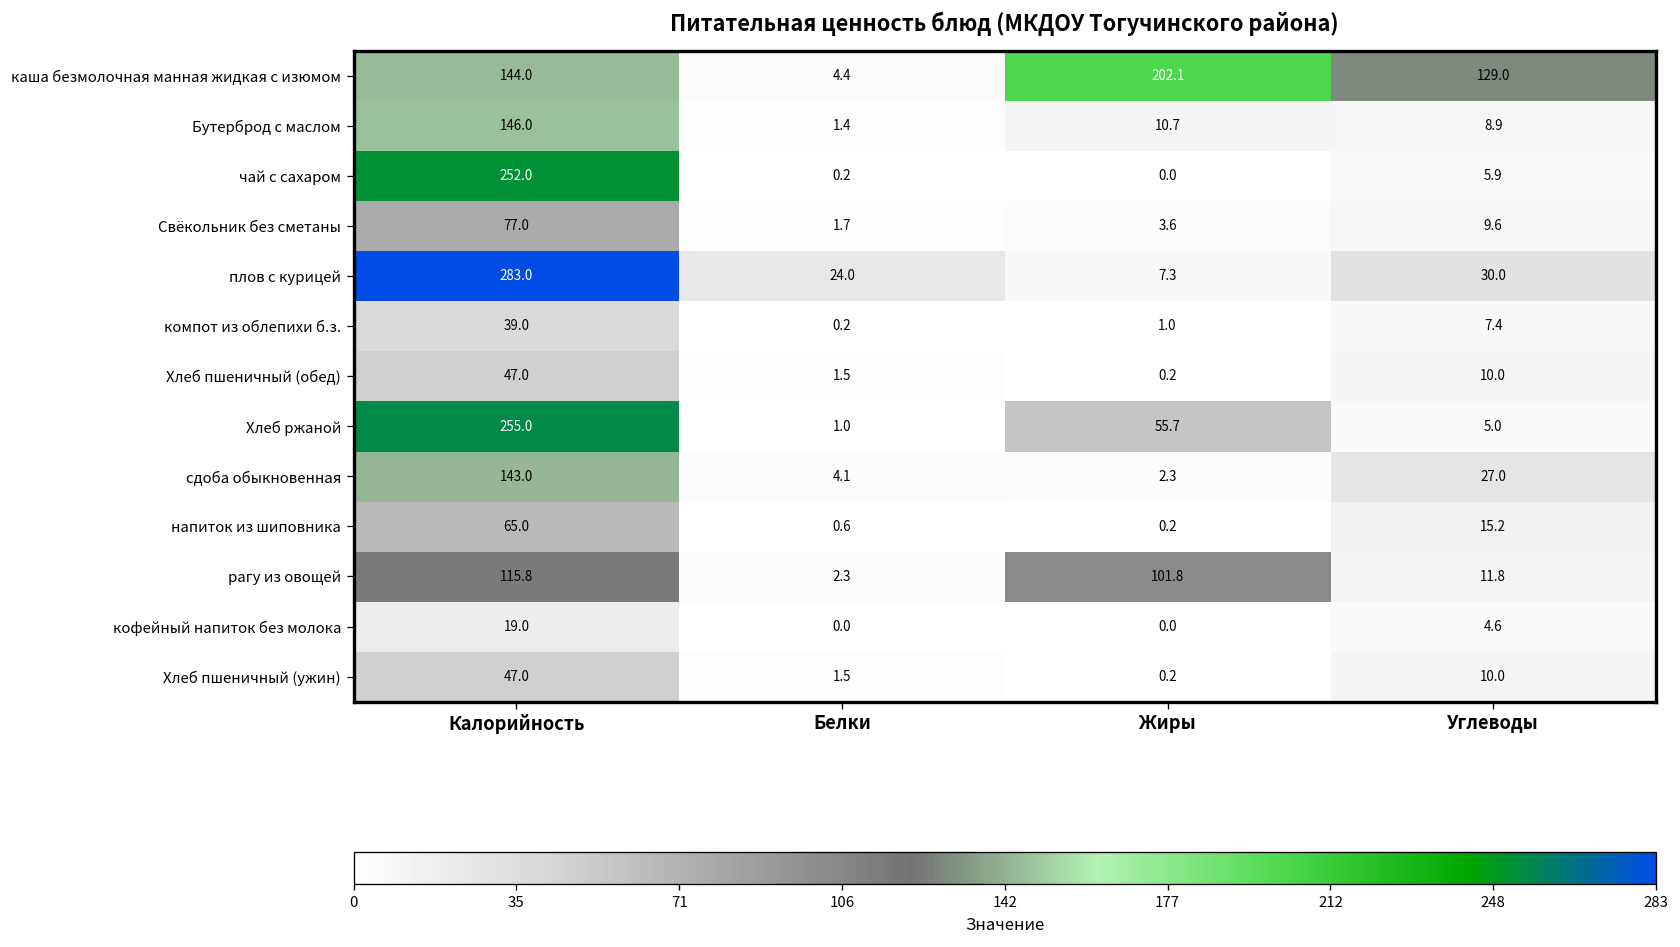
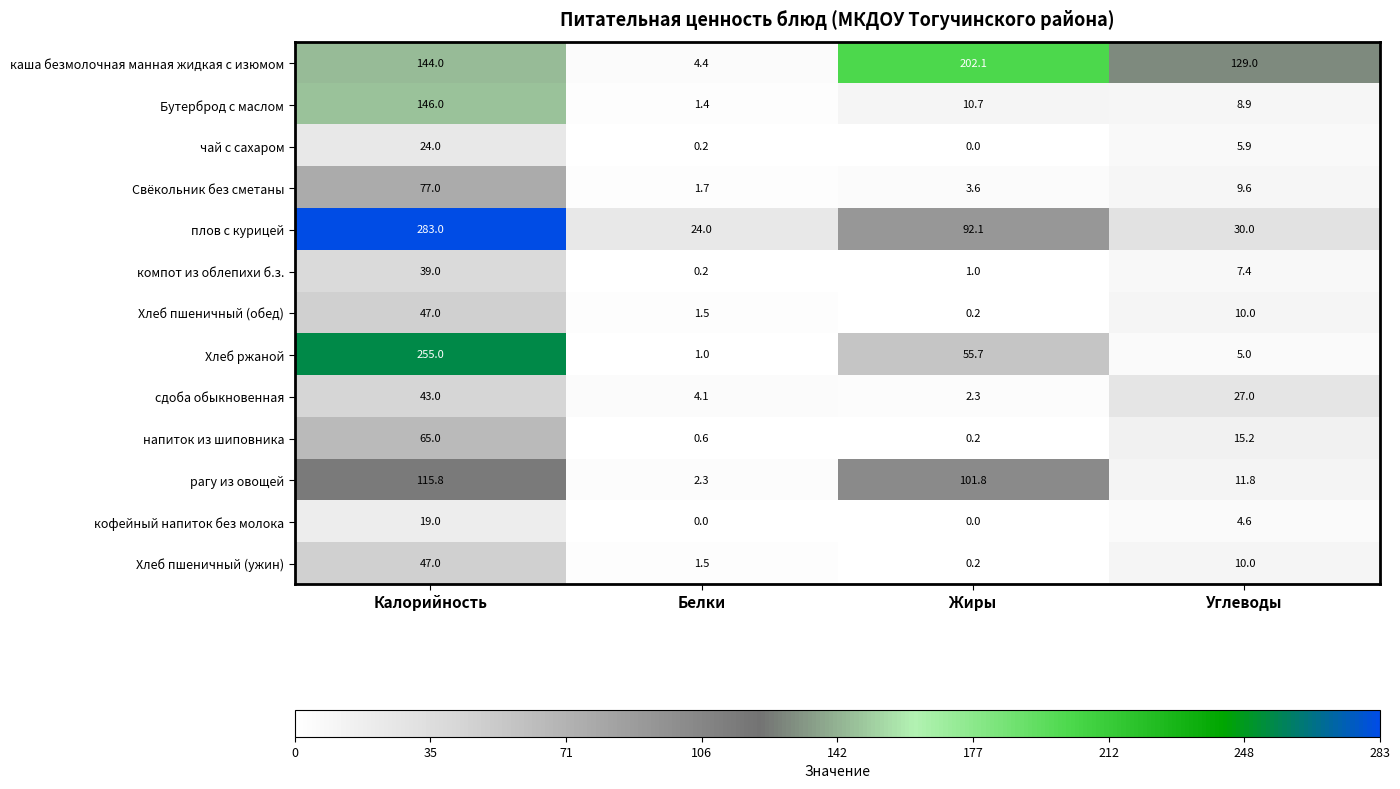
  {
    "каша безмолочная манная жидкая с изюмом": {
      "Калорийность": 144.0,
      "Белки": 4.4,
      "Жиры": 202.1,
      "Углеводы": 129.0
    },
    "Бутерброд с маслом": {
      "Калорийность": 146.0,
      "Белки": 1.4,
      "Жиры": 10.7,
      "Углеводы": 8.9
    },
    "чай с сахаром": {
-     "Калорийность": 252.0,
+     "Калорийность": 24.0,
      "Белки": 0.2,
      "Жиры": 0.0,
      "Углеводы": 5.9
    },
    "Свёкольник без сметаны": {
      "Калорийность": 77.0,
      "Белки": 1.7,
      "Жиры": 3.6,
      "Углеводы": 9.6
    },
    "плов с курицей": {
      "Калорийность": 283.0,
      "Белки": 24.0,
-     "Жиры": 7.3,
+     "Жиры": 92.1,
      "Углеводы": 30.0
    },
    "компот из облепихи б.з.": {
      "Калорийность": 39.0,
      "Белки": 0.2,
      "Жиры": 1.0,
      "Углеводы": 7.4
    },
    "Хлеб пшеничный (обед)": {
      "Калорийность": 47.0,
      "Белки": 1.5,
      "Жиры": 0.2,
      "Углеводы": 10.0
    },
    "Хлеб ржаной": {
      "Калорийность": 255.0,
      "Белки": 1.0,
      "Жиры": 55.7,
      "Углеводы": 5.0
    },
    "сдоба обыкновенная": {
-     "Калорийность": 143.0,
+     "Калорийность": 43.0,
      "Белки": 4.1,
      "Жиры": 2.3,
      "Углеводы": 27.0
    },
    "напиток из шиповника": {
      "Калорийность": 65.0,
      "Белки": 0.6,
      "Жиры": 0.2,
      "Углеводы": 15.2
    },
    "рагу из овощей": {
      "Калорийность": 115.8,
      "Белки": 2.3,
      "Жиры": 101.8,
      "Углеводы": 11.8
    },
    "кофейный напиток без молока": {
      "Калорийность": 19.0,
      "Белки": 0.0,
      "Жиры": 0.0,
      "Углеводы": 4.6
    },
    "Хлеб пшеничный (ужин)": {
      "Калорийность": 47.0,
      "Белки": 1.5,
      "Жиры": 0.2,
      "Углеводы": 10.0
    }
  }
